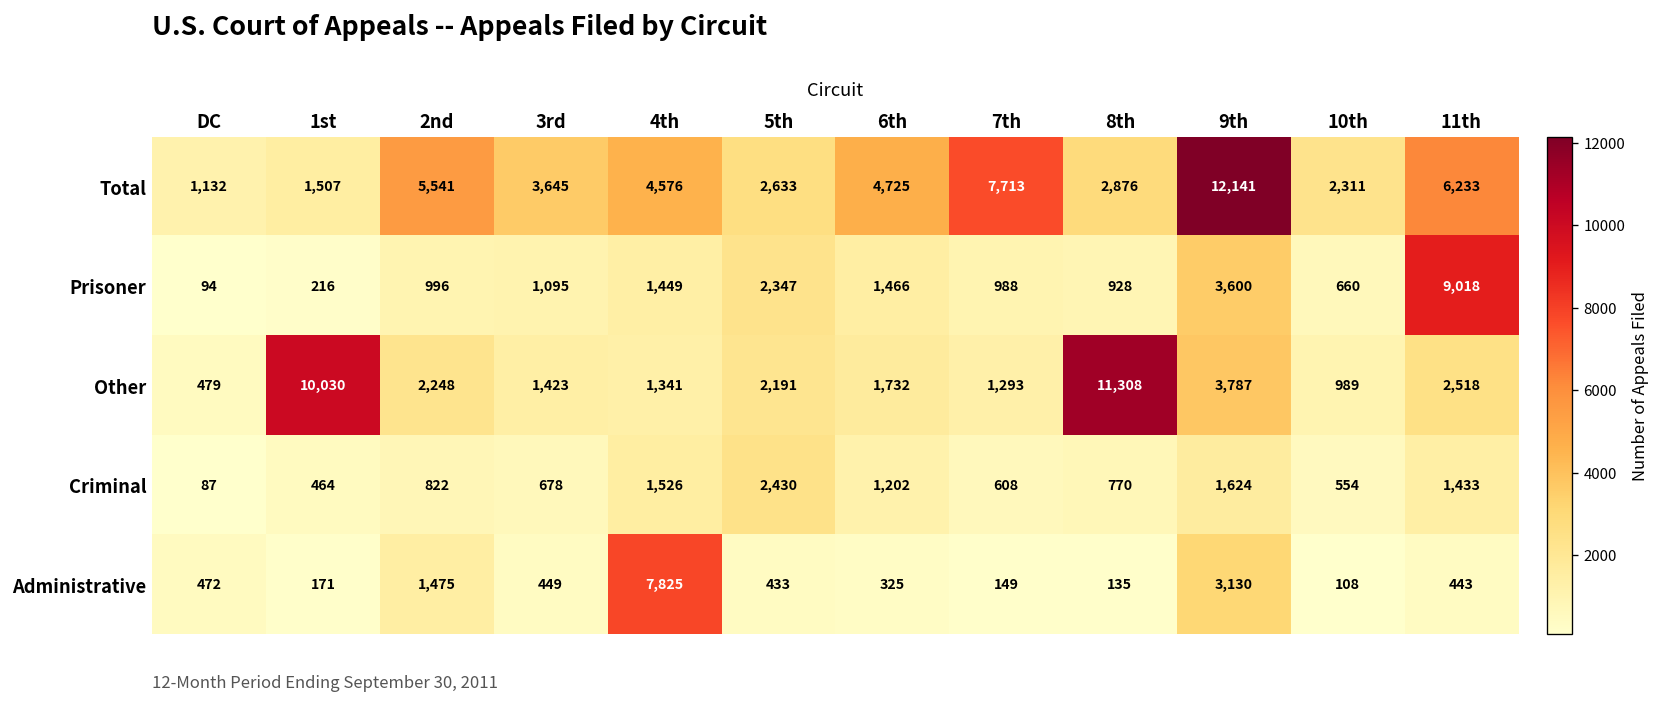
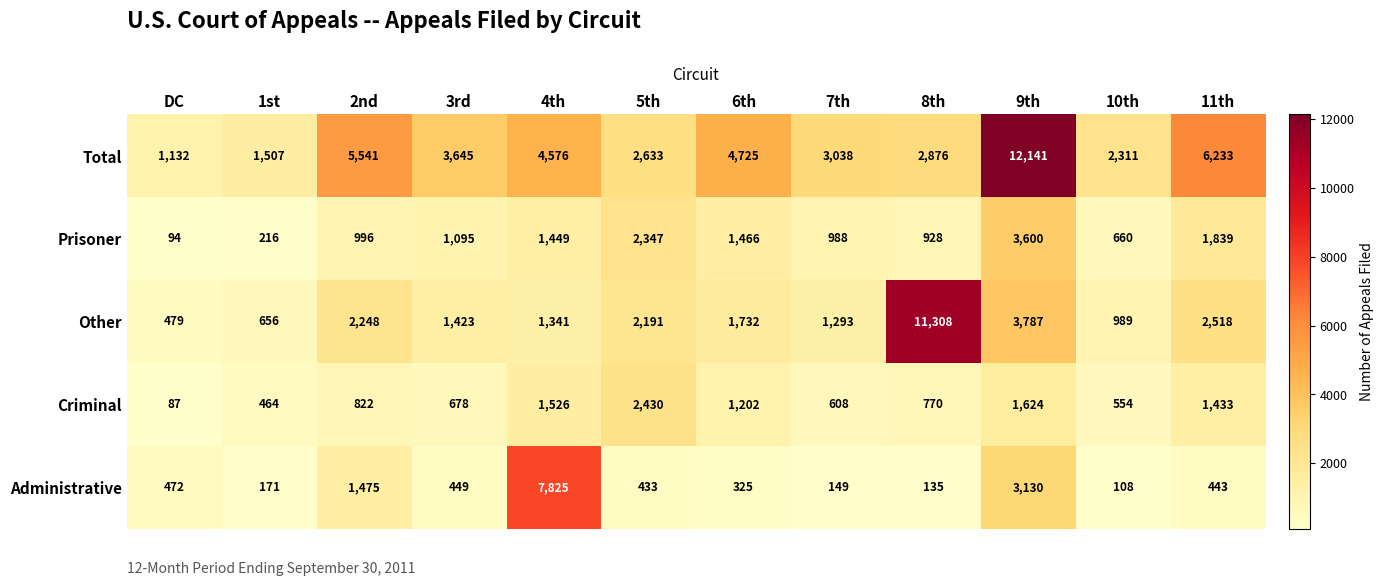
  {
    "Total": {
      "DC": "1,132",
      "1st": "1,507",
      "2nd": "5,541",
      "3rd": "3,645",
      "4th": "4,576",
      "5th": "2,633",
      "6th": "4,725",
-     "7th": "7,713",
+     "7th": "3,038",
      "8th": "2,876",
      "9th": "12,141",
      "10th": "2,311",
      "11th": "6,233"
    },
    "Prisoner": {
      "DC": "94",
      "1st": "216",
      "2nd": "996",
      "3rd": "1,095",
      "4th": "1,449",
      "5th": "2,347",
      "6th": "1,466",
      "7th": "988",
      "8th": "928",
      "9th": "3,600",
      "10th": "660",
-     "11th": "9,018"
+     "11th": "1,839"
    },
    "Other": {
      "DC": "479",
-     "1st": "10,030",
+     "1st": "656",
      "2nd": "2,248",
      "3rd": "1,423",
      "4th": "1,341",
      "5th": "2,191",
      "6th": "1,732",
      "7th": "1,293",
      "8th": "11,308",
      "9th": "3,787",
      "10th": "989",
      "11th": "2,518"
    },
    "Criminal": {
      "DC": "87",
      "1st": "464",
      "2nd": "822",
      "3rd": "678",
      "4th": "1,526",
      "5th": "2,430",
      "6th": "1,202",
      "7th": "608",
      "8th": "770",
      "9th": "1,624",
      "10th": "554",
      "11th": "1,433"
    },
    "Administrative": {
      "DC": "472",
      "1st": "171",
      "2nd": "1,475",
      "3rd": "449",
      "4th": "7,825",
      "5th": "433",
      "6th": "325",
      "7th": "149",
      "8th": "135",
      "9th": "3,130",
      "10th": "108",
      "11th": "443"
    }
  }
